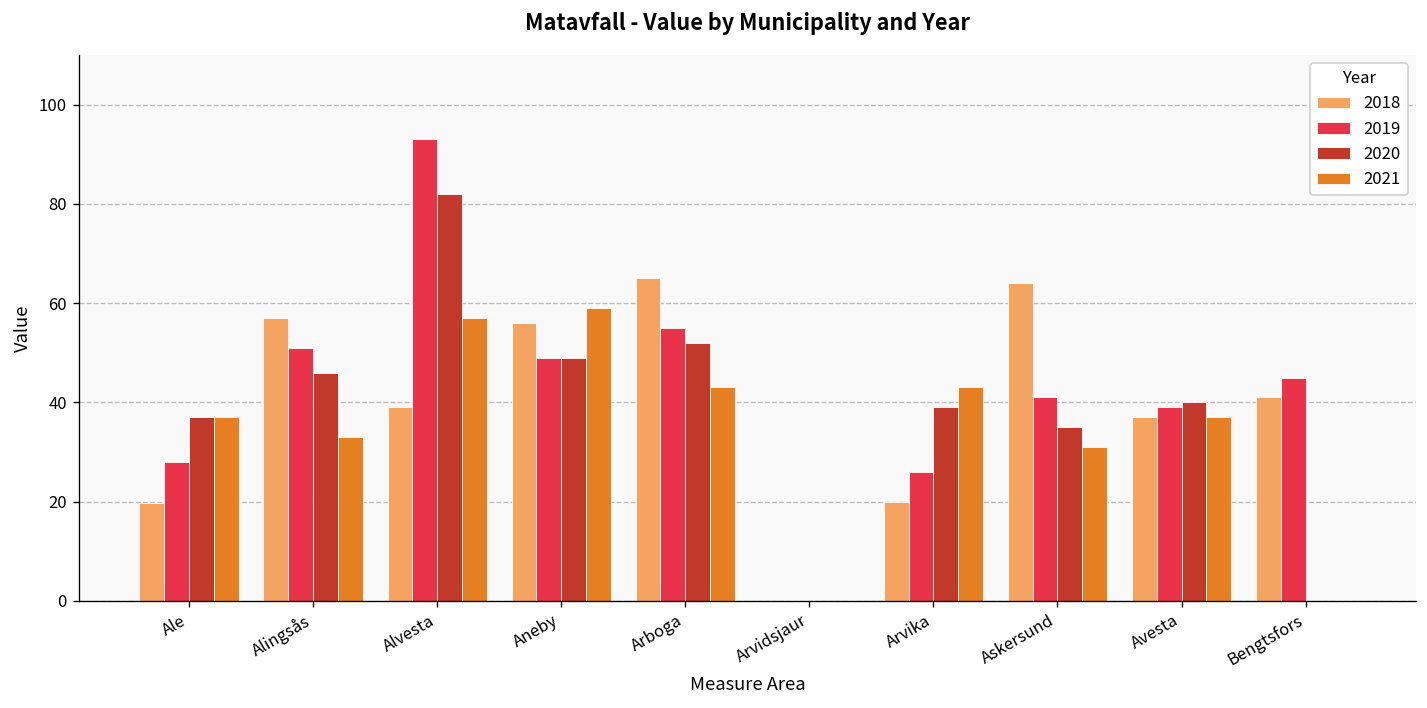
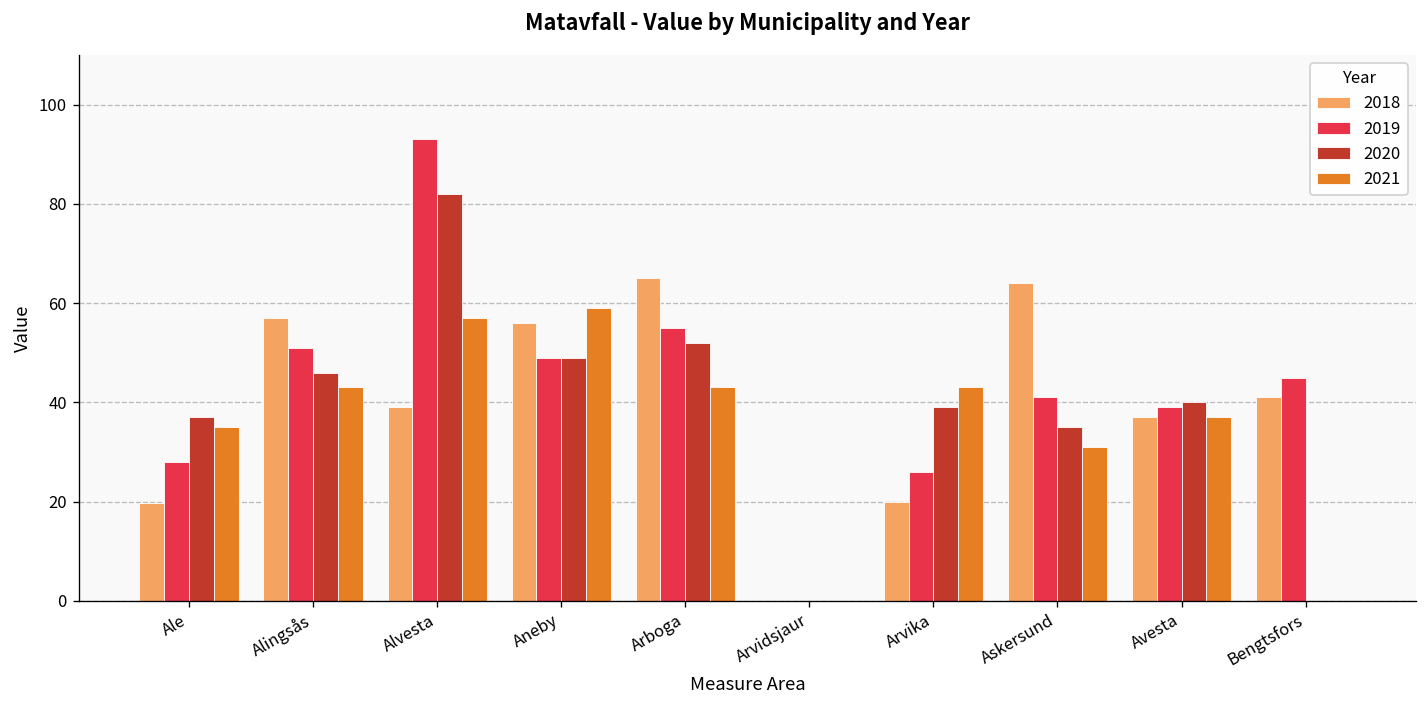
  {
    "2018": {
      "Ale": 20,
      "Alingsås": 57,
      "Alvesta": 39,
      "Aneby": 56,
      "Arboga": 65,
      "Arvidsjaur": 0,
      "Arvika": 20,
      "Askersund": 64,
      "Avesta": 37,
      "Bengtsfors": 41
    },
    "2021": {
-     "Ale": 37,
-     "Alingsås": 33,
+     "Ale": 35,
+     "Alingsås": 43,
      "Alvesta": 57,
      "Aneby": 59,
      "Arboga": 43,
      "Arvidsjaur": 0,
      "Arvika": 43,
      "Askersund": 31,
      "Avesta": 37,
      "Bengtsfors": 0
    }
  }
